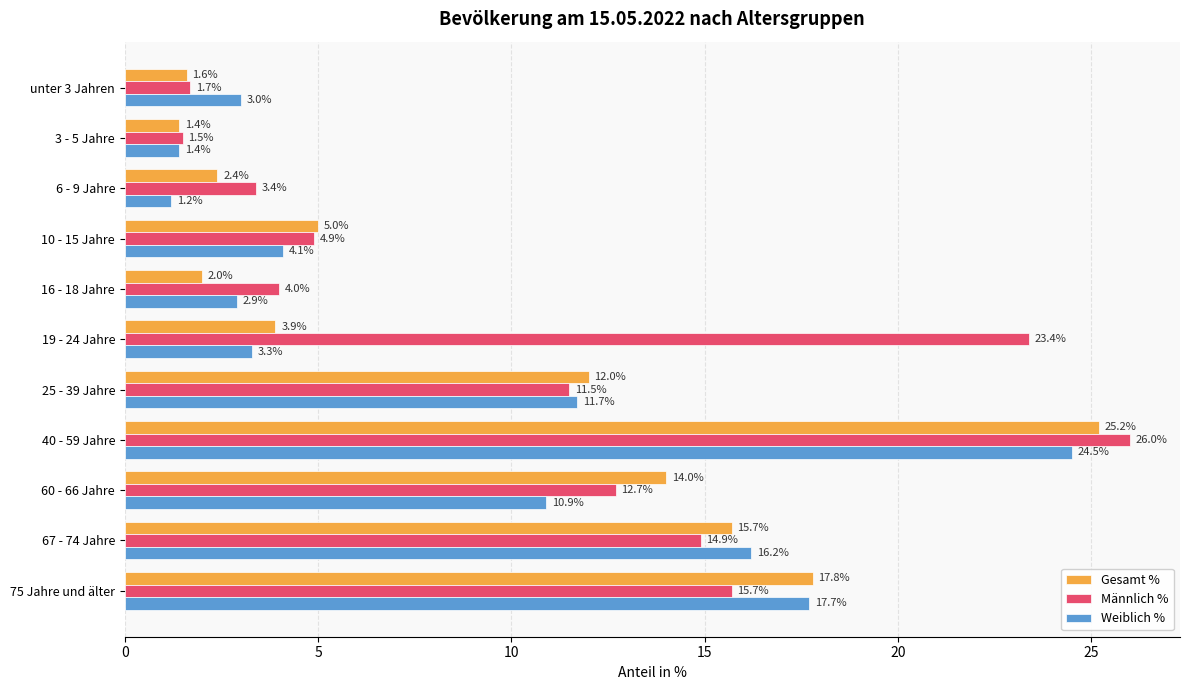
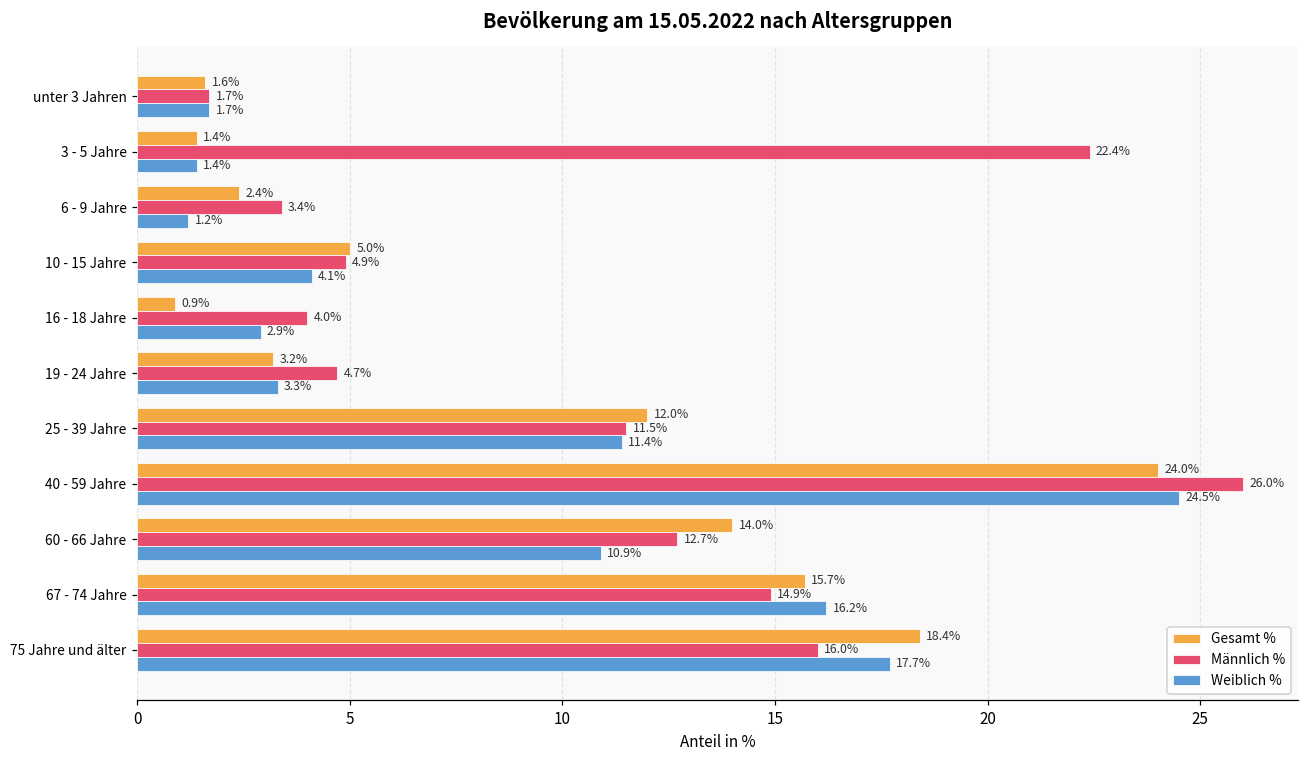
  {
    "Gesamt %": {
      "unter 3 Jahren": "1.6%",
      "3 - 5 Jahre": "1.4%",
      "6 - 9 Jahre": "2.4%",
      "10 - 15 Jahre": "5.0%",
-     "16 - 18 Jahre": "2.0%",
-     "19 - 24 Jahre": "3.9%",
+     "16 - 18 Jahre": "0.9%",
+     "19 - 24 Jahre": "3.2%",
      "25 - 39 Jahre": "12.0%",
-     "40 - 59 Jahre": "25.2%",
+     "40 - 59 Jahre": "24.0%",
      "60 - 66 Jahre": "14.0%",
      "67 - 74 Jahre": "15.7%",
-     "75 Jahre und älter": "17.8%"
+     "75 Jahre und älter": "18.4%"
    },
    "Männlich %": {
      "unter 3 Jahren": "1.7%",
-     "3 - 5 Jahre": "1.5%",
+     "3 - 5 Jahre": "22.4%",
      "6 - 9 Jahre": "3.4%",
      "10 - 15 Jahre": "4.9%",
      "16 - 18 Jahre": "4.0%",
-     "19 - 24 Jahre": "23.4%",
+     "19 - 24 Jahre": "4.7%",
      "25 - 39 Jahre": "11.5%",
      "40 - 59 Jahre": "26.0%",
      "60 - 66 Jahre": "12.7%",
      "67 - 74 Jahre": "14.9%",
-     "75 Jahre und älter": "15.7%"
+     "75 Jahre und älter": "16.0%"
    },
    "Weiblich %": {
-     "unter 3 Jahren": "3.0%",
+     "unter 3 Jahren": "1.7%",
      "3 - 5 Jahre": "1.4%",
      "6 - 9 Jahre": "1.2%",
      "10 - 15 Jahre": "4.1%",
      "16 - 18 Jahre": "2.9%",
      "19 - 24 Jahre": "3.3%",
-     "25 - 39 Jahre": "11.7%",
+     "25 - 39 Jahre": "11.4%",
      "40 - 59 Jahre": "24.5%",
      "60 - 66 Jahre": "10.9%",
      "67 - 74 Jahre": "16.2%",
      "75 Jahre und älter": "17.7%"
    }
  }
